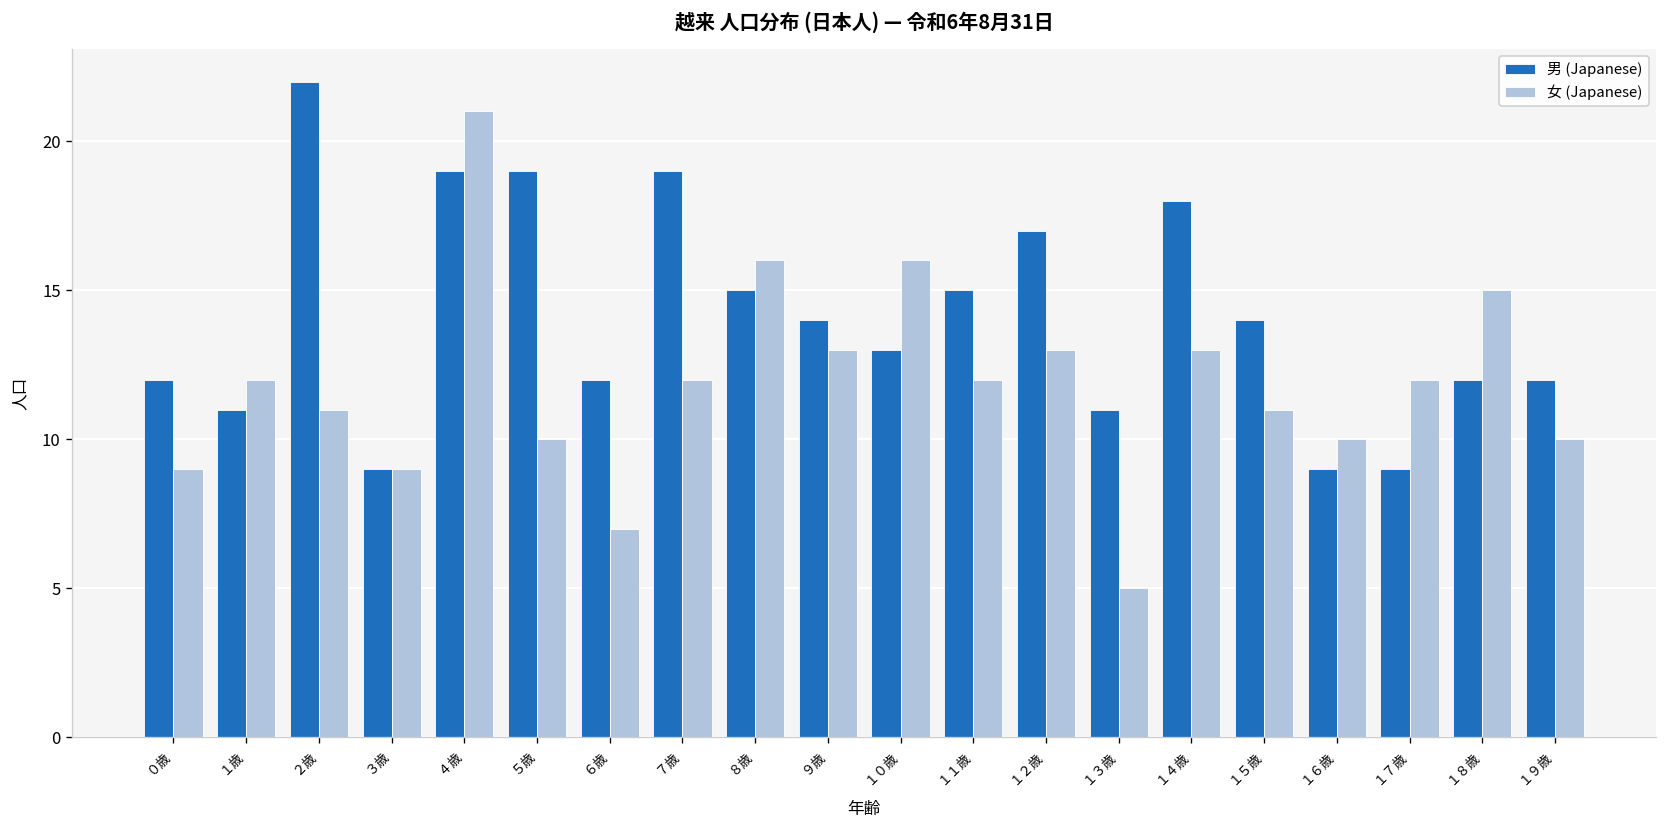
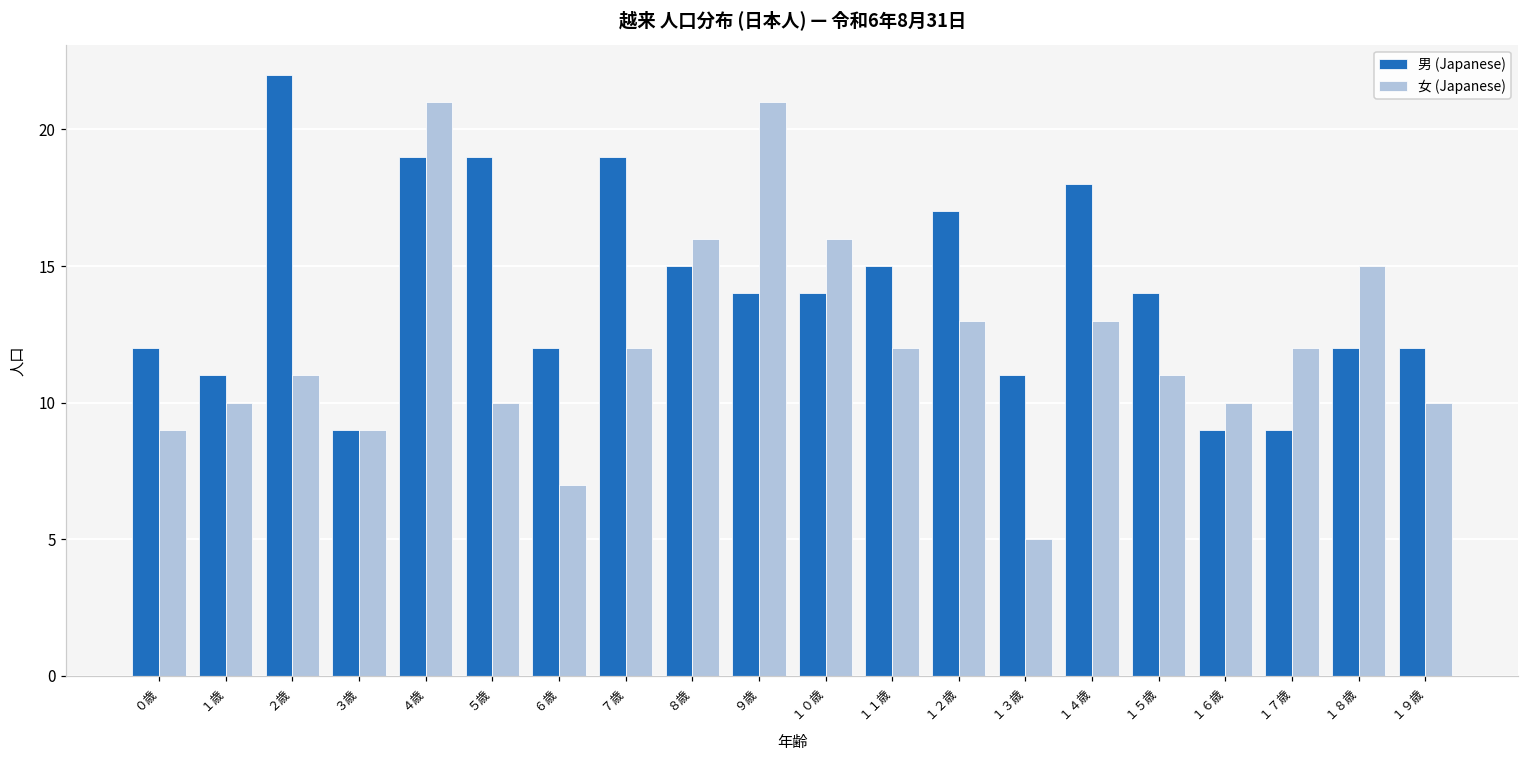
  {
    "男 (Japanese)": {
      "０歳": 12,
      "１歳": 11,
      "２歳": 22,
      "３歳": 9,
      "４歳": 19,
      "５歳": 19,
      "６歳": 12,
      "７歳": 19,
      "８歳": 15,
      "９歳": 14,
-     "１０歳": 13,
+     "１０歳": 14,
      "１１歳": 15,
      "１２歳": 17,
      "１３歳": 11,
      "１４歳": 18,
      "１５歳": 14,
      "１６歳": 9,
      "１７歳": 9,
      "１８歳": 12,
      "１９歳": 12
    },
    "女 (Japanese)": {
      "０歳": 9,
-     "１歳": 12,
+     "１歳": 10,
      "２歳": 11,
      "３歳": 9,
      "４歳": 21,
      "５歳": 10,
      "６歳": 7,
      "７歳": 12,
      "８歳": 16,
-     "９歳": 13,
+     "９歳": 21,
      "１０歳": 16,
      "１１歳": 12,
      "１２歳": 13,
      "１３歳": 5,
      "１４歳": 13,
      "１５歳": 11,
      "１６歳": 10,
      "１７歳": 12,
      "１８歳": 15,
      "１９歳": 10
    }
  }
